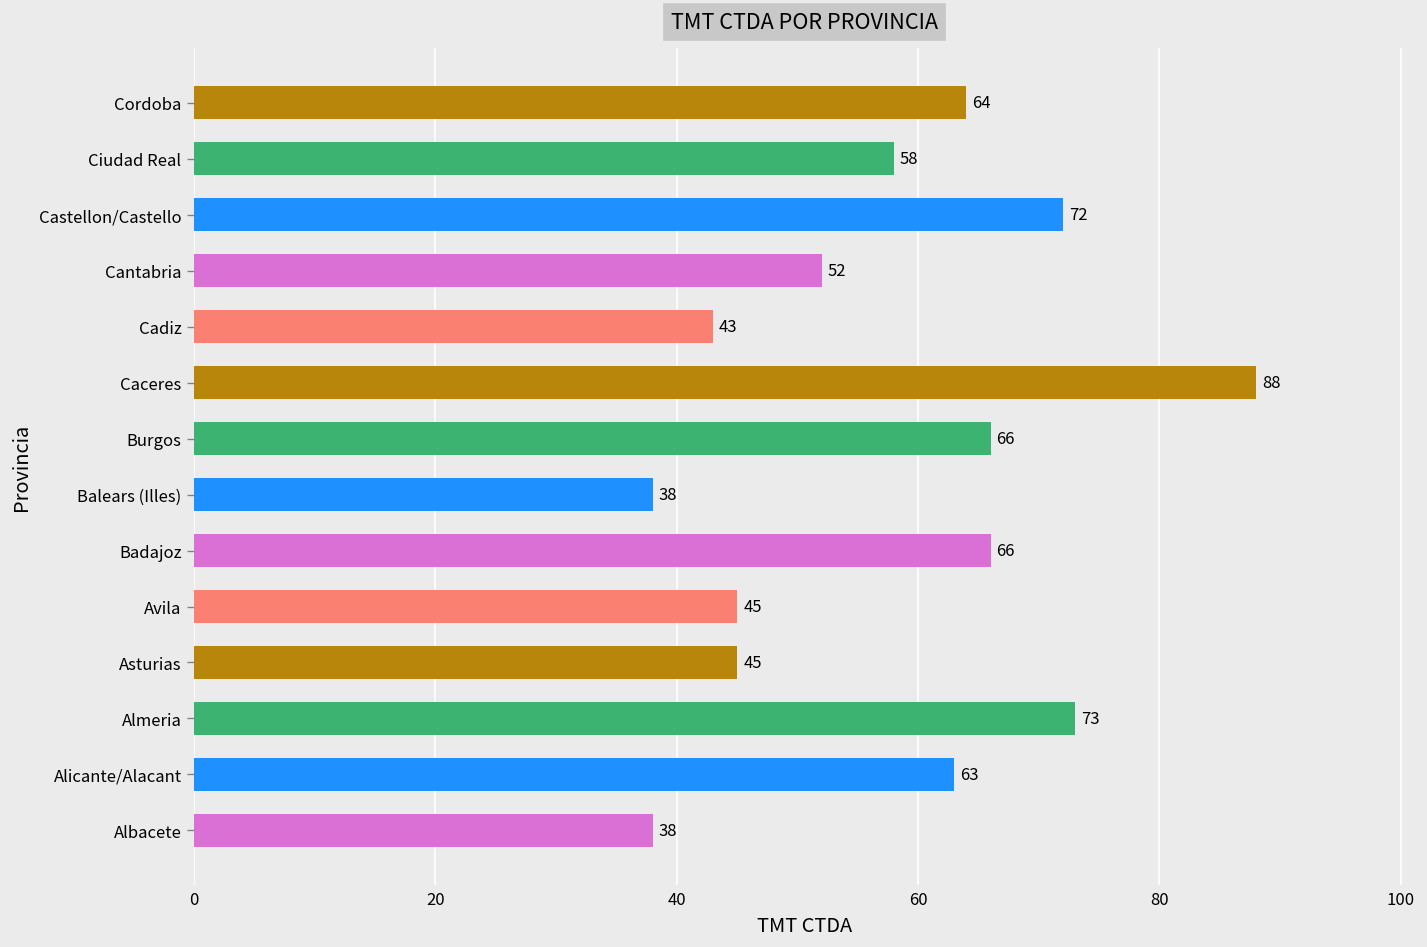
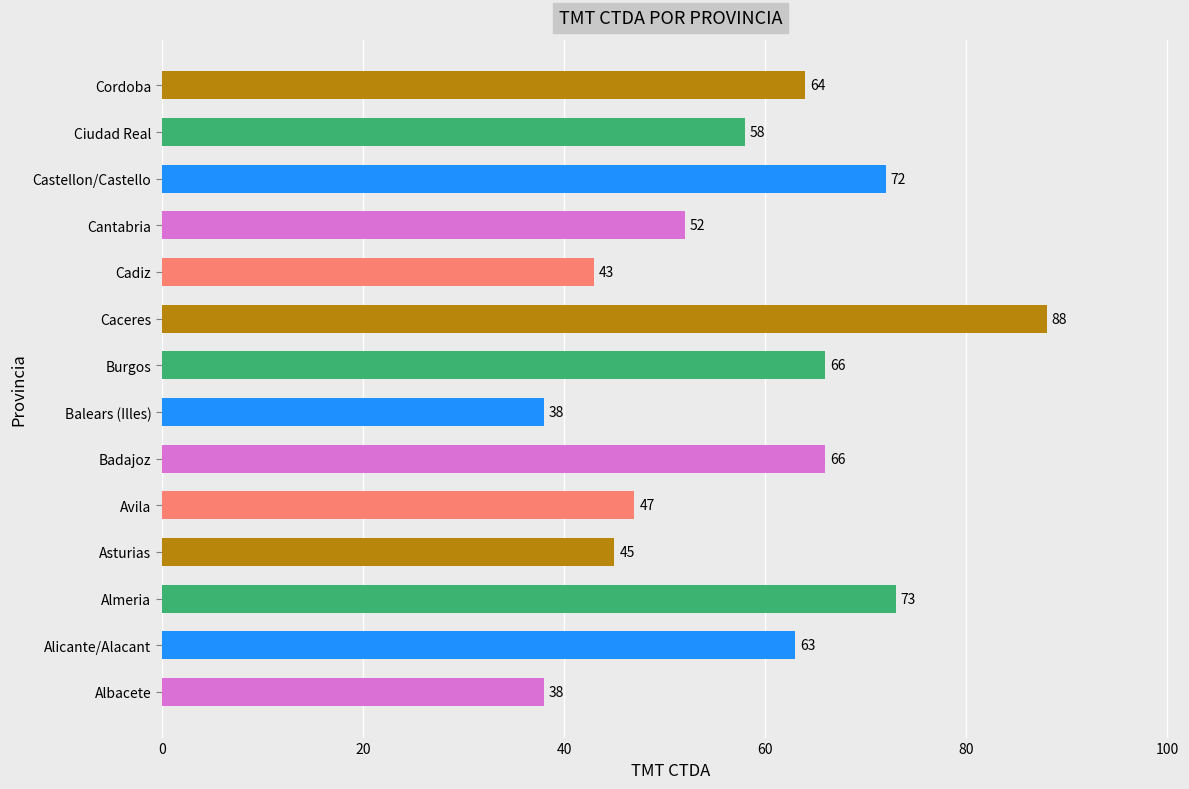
  {
    "Cordoba": 64,
    "Ciudad Real": 58,
    "Castellon/Castello": 72,
    "Cantabria": 52,
    "Cadiz": 43,
    "Caceres": 88,
    "Burgos": 66,
    "Balears (Illes)": 38,
    "Badajoz": 66,
-   "Avila": 45,
+   "Avila": 47,
    "Asturias": 45,
    "Almeria": 73,
    "Alicante/Alacant": 63,
    "Albacete": 38
  }
